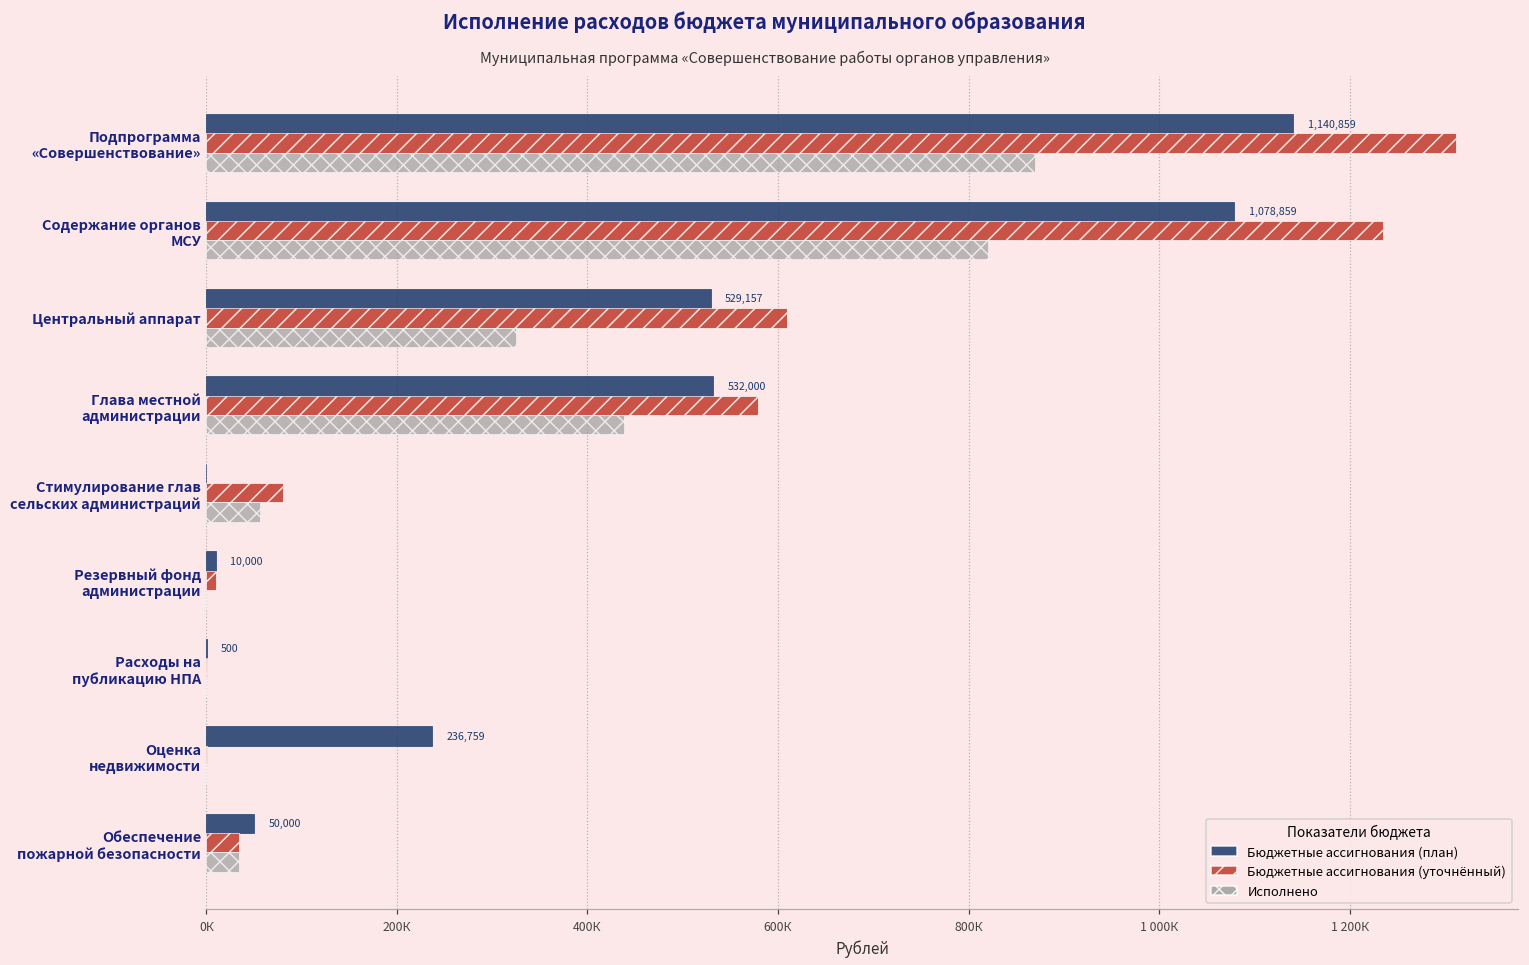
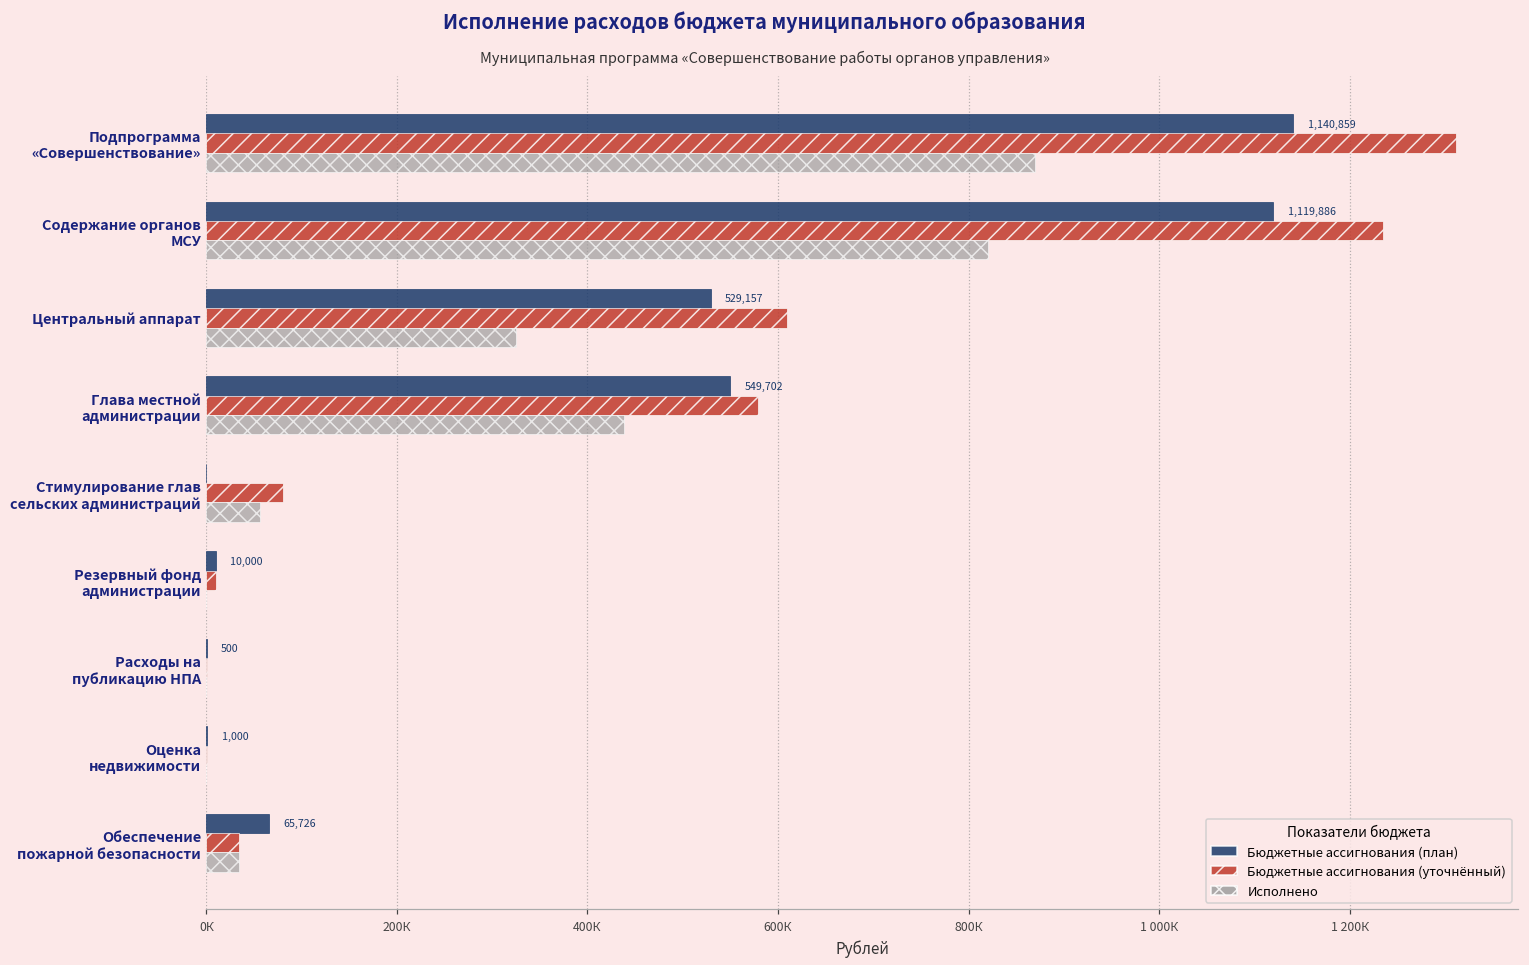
  {
    "Бюджетные ассигнования (план)": {
      "Подпрограмма «Совершенствование»": "1,140,859",
-     "Содержание органов МСУ": "1,078,859",
+     "Содержание органов МСУ": "1,119,886",
      "Центральный аппарат": "529,157",
-     "Глава местной администрации": "532,000",
+     "Глава местной администрации": "549,702",
      "Резервный фонд администрации": "10,000",
      "Расходы на публикацию НПА": "500",
-     "Оценка недвижимости": "236,759",
-     "Обеспечение пожарной безопасности": "50,000"
+     "Оценка недвижимости": "1,000",
+     "Обеспечение пожарной безопасности": "65,726"
    },
    "Бюджетные ассигнования (уточнённый)": {
      "Подпрограмма «Совершенствование»": "1310К",
      "Содержание органов МСУ": "1230К",
      "Центральный аппарат": "610К",
      "Стимулирование глав сельских администраций": "80К",
      "Обеспечение пожарной безопасности": "30К"
    },
    "Исполнено": {
      "Подпрограмма «Совершенствование»": "870К",
      "Содержание органов МСУ": "820К",
      "Центральный аппарат": "330К",
      "Глава местной администрации": "440К",
      "Стимулирование глав сельских администраций": "60К",
      "Резервный фонд администрации": "0К",
      "Расходы на публикацию НПА": "0К",
      "Оценка недвижимости": "0К",
      "Обеспечение пожарной безопасности": "30К"
    }
  }
